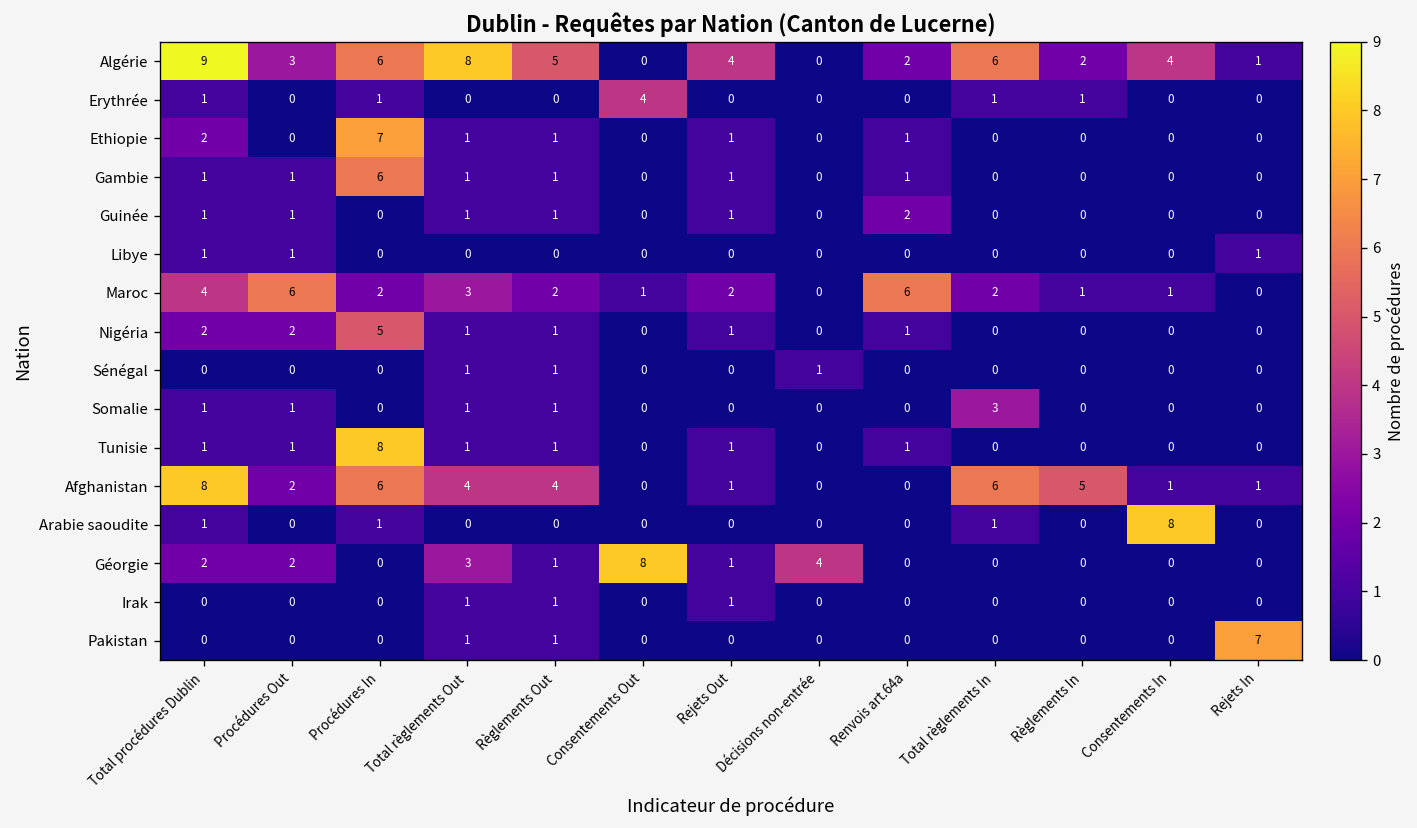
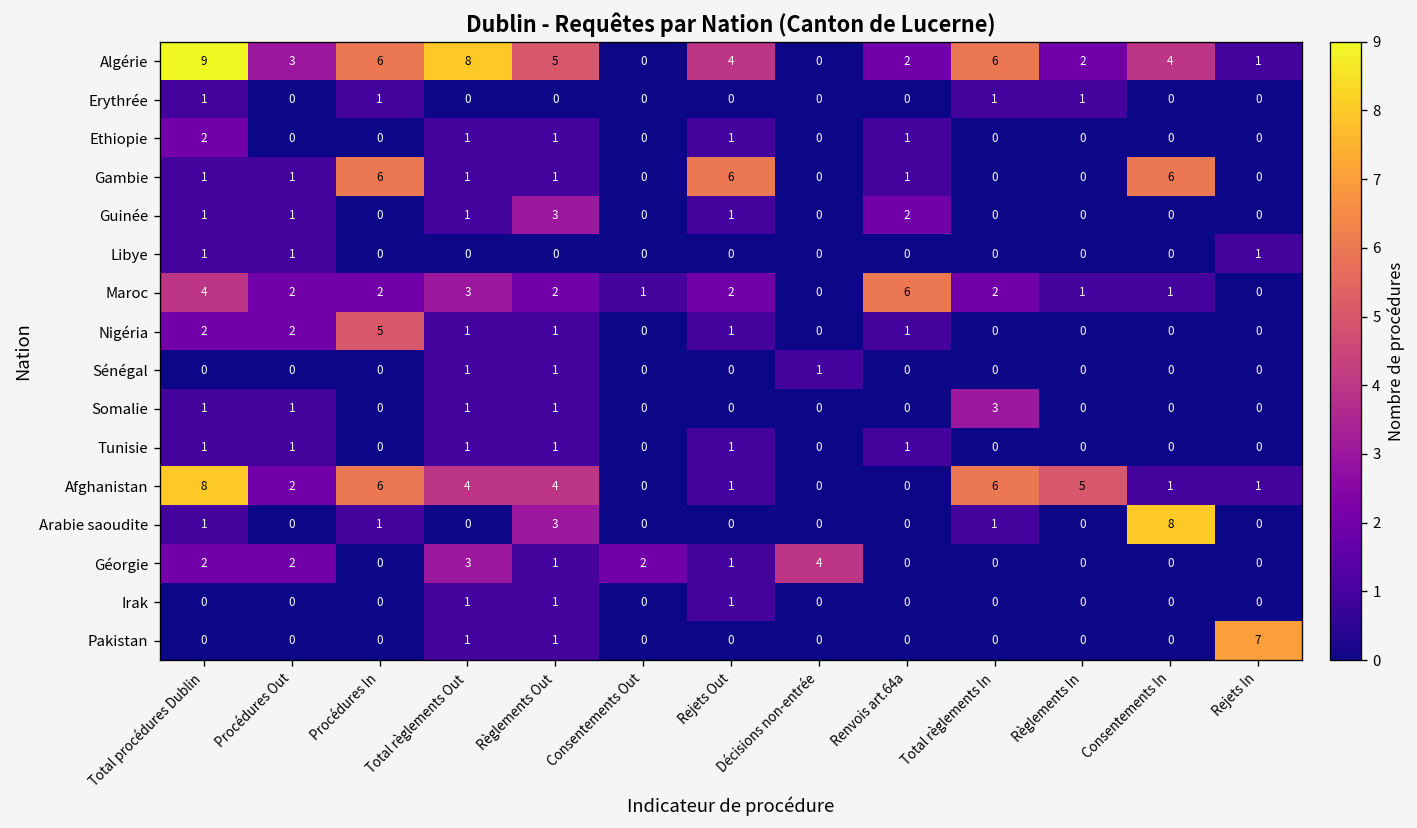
  {
    "Erythrée": {
      "Total procédures Dublin": 1,
      "Procédures Out": 0,
      "Procédures In": 1,
      "Total règlements Out": 0,
      "Règlements Out": 0,
-     "Consentements Out": 4,
+     "Consentements Out": 0,
      "Rejets Out": 0,
      "Décisions non-entrée": 0,
      "Renvois art.64a": 0,
      "Total règlements In": 1,
      "Règlements In": 1,
      "Consentements In": 0,
      "Rejets In": 0
    },
    "Ethiopie": {
      "Total procédures Dublin": 2,
      "Procédures Out": 0,
-     "Procédures In": 7,
+     "Procédures In": 0,
      "Total règlements Out": 1,
      "Règlements Out": 1,
      "Consentements Out": 0,
      "Rejets Out": 1,
      "Décisions non-entrée": 0,
      "Renvois art.64a": 1,
      "Total règlements In": 0,
      "Règlements In": 0,
      "Consentements In": 0,
      "Rejets In": 0
    },
    "Gambie": {
      "Total procédures Dublin": 1,
      "Procédures Out": 1,
      "Procédures In": 6,
      "Total règlements Out": 1,
      "Règlements Out": 1,
      "Consentements Out": 0,
-     "Rejets Out": 1,
+     "Rejets Out": 6,
      "Décisions non-entrée": 0,
      "Renvois art.64a": 1,
      "Total règlements In": 0,
      "Règlements In": 0,
-     "Consentements In": 0,
+     "Consentements In": 6,
      "Rejets In": 0
    },
    "Guinée": {
      "Total procédures Dublin": 1,
      "Procédures Out": 1,
      "Procédures In": 0,
      "Total règlements Out": 1,
-     "Règlements Out": 1,
+     "Règlements Out": 3,
      "Consentements Out": 0,
      "Rejets Out": 1,
      "Décisions non-entrée": 0,
      "Renvois art.64a": 2,
      "Total règlements In": 0,
      "Règlements In": 0,
      "Consentements In": 0,
      "Rejets In": 0
    },
    "Maroc": {
      "Total procédures Dublin": 4,
-     "Procédures Out": 6,
+     "Procédures Out": 2,
      "Procédures In": 2,
      "Total règlements Out": 3,
      "Règlements Out": 2,
      "Consentements Out": 1,
      "Rejets Out": 2,
      "Décisions non-entrée": 0,
      "Renvois art.64a": 6,
      "Total règlements In": 2,
      "Règlements In": 1,
      "Consentements In": 1,
      "Rejets In": 0
    },
    "Tunisie": {
      "Total procédures Dublin": 1,
      "Procédures Out": 1,
-     "Procédures In": 8,
+     "Procédures In": 0,
      "Total règlements Out": 1,
      "Règlements Out": 1,
      "Consentements Out": 0,
      "Rejets Out": 1,
      "Décisions non-entrée": 0,
      "Renvois art.64a": 1,
      "Total règlements In": 0,
      "Règlements In": 0,
      "Consentements In": 0,
      "Rejets In": 0
    },
    "Arabie saoudite": {
      "Total procédures Dublin": 1,
      "Procédures Out": 0,
      "Procédures In": 1,
      "Total règlements Out": 0,
-     "Règlements Out": 0,
+     "Règlements Out": 3,
      "Consentements Out": 0,
      "Rejets Out": 0,
      "Décisions non-entrée": 0,
      "Renvois art.64a": 0,
      "Total règlements In": 1,
      "Règlements In": 0,
      "Consentements In": 8,
      "Rejets In": 0
    },
    "Géorgie": {
      "Total procédures Dublin": 2,
      "Procédures Out": 2,
      "Procédures In": 0,
      "Total règlements Out": 3,
      "Règlements Out": 1,
-     "Consentements Out": 8,
+     "Consentements Out": 2,
      "Rejets Out": 1,
      "Décisions non-entrée": 4,
      "Renvois art.64a": 0,
      "Total règlements In": 0,
      "Règlements In": 0,
      "Consentements In": 0,
      "Rejets In": 0
    }
  }
